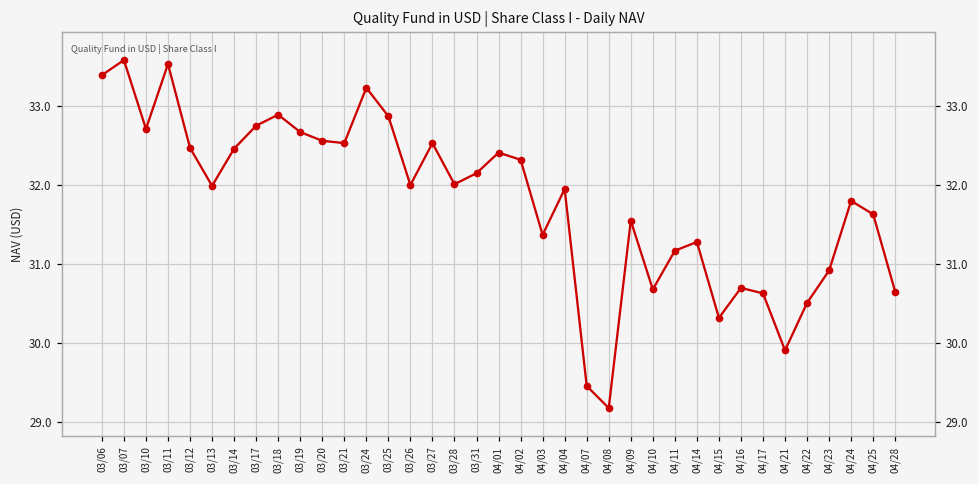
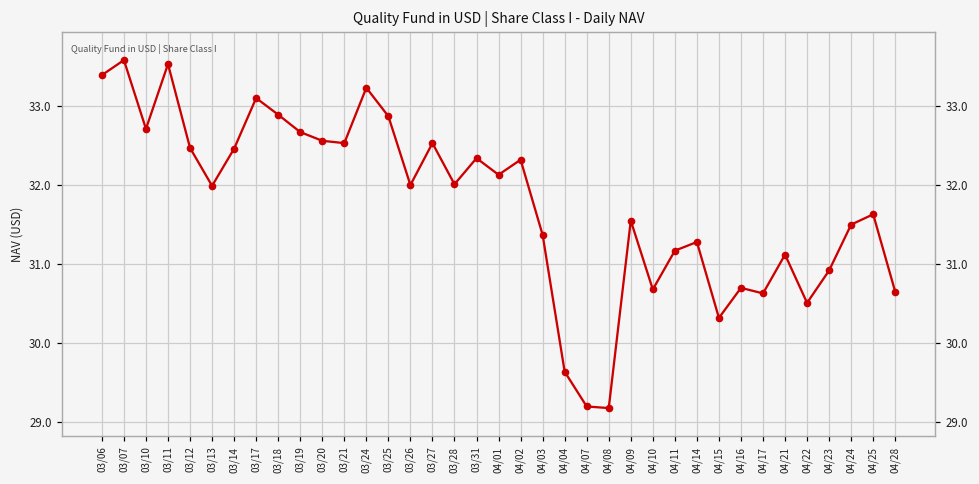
  {
    "03/06": 33.4,
    "03/07": 33.6,
    "03/10": 32.7,
    "03/11": 33.5,
    "03/12": 32.5,
    "03/13": 32.0,
    "03/14": 32.5,
-   "03/17": 32.8,
+   "03/17": 33.1,
    "03/18": 32.9,
    "03/19": 32.7,
    "03/20": 32.6,
    "03/21": 32.5,
    "03/24": 33.2,
    "03/25": 32.9,
    "03/26": 32.0,
    "03/27": 32.5,
    "03/28": 32.0,
-   "03/31": 32.2,
-   "04/01": 32.4,
+   "03/31": 32.3,
+   "04/01": 32.1,
    "04/02": 32.3,
    "04/03": 31.4,
-   "04/04": 32.0,
-   "04/07": 29.5,
+   "04/04": 29.6,
+   "04/07": 29.2,
    "04/08": 29.2,
    "04/09": 31.6,
    "04/10": 30.7,
    "04/11": 31.2,
    "04/14": 31.3,
    "04/15": 30.3,
    "04/16": 30.7,
    "04/17": 30.6,
-   "04/21": 29.9,
+   "04/21": 31.1,
    "04/22": 30.5,
    "04/23": 30.9,
-   "04/24": 31.8,
+   "04/24": 31.5,
    "04/25": 31.6,
    "04/28": 30.7
  }
